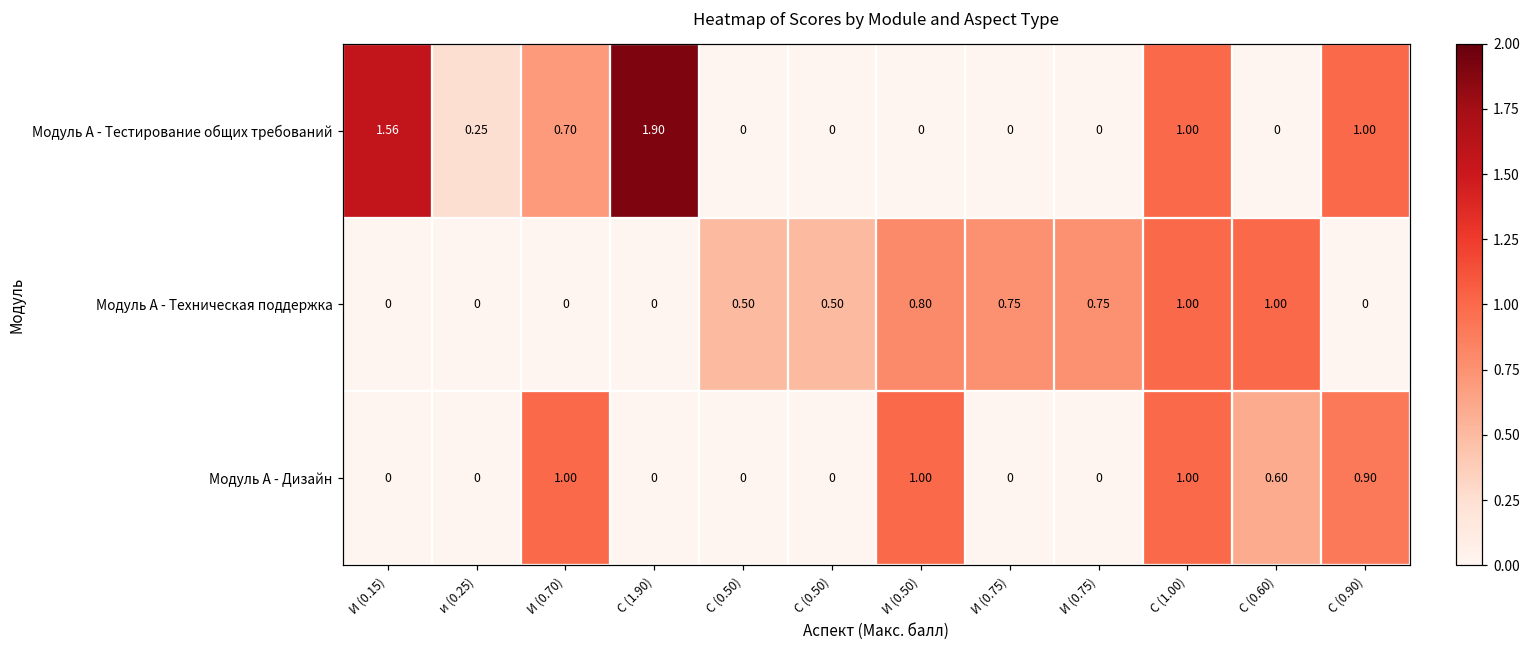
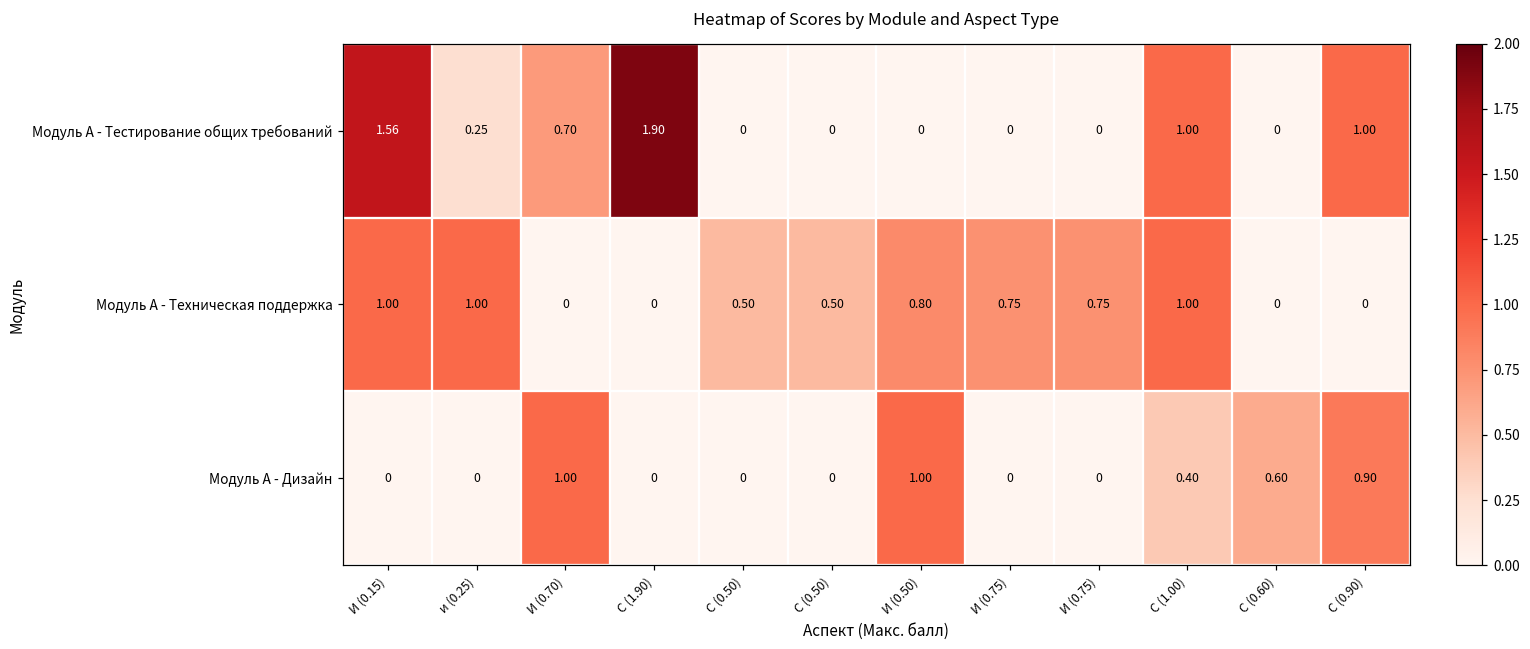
  {
    "Модуль А - Тестирование общих требований": {
      "И (0.15)": 1.56,
      "и (0.25)": 0.25,
      "И (0.70)": 0.70,
      "С (1.90)": 1.90,
      "И (0.50)": 0,
      "С (1.00)": 1.00,
      "С (0.60)": 0,
      "С (0.90)": 1.00
    },
    "Модуль А - Техническая поддержка": {
-     "И (0.15)": 0,
-     "и (0.25)": 0,
+     "И (0.15)": 1.00,
+     "и (0.25)": 1.00,
      "И (0.70)": 0,
      "С (1.90)": 0,
      "И (0.50)": 0.80,
      "С (1.00)": 1.00,
-     "С (0.60)": 1.00,
+     "С (0.60)": 0,
      "С (0.90)": 0
    },
    "Модуль А - Дизайн": {
      "И (0.15)": 0,
      "и (0.25)": 0,
      "И (0.70)": 1.00,
      "С (1.90)": 0,
      "И (0.50)": 1.00,
-     "С (1.00)": 1.00,
+     "С (1.00)": 0.40,
      "С (0.60)": 0.60,
      "С (0.90)": 0.90
    }
  }
